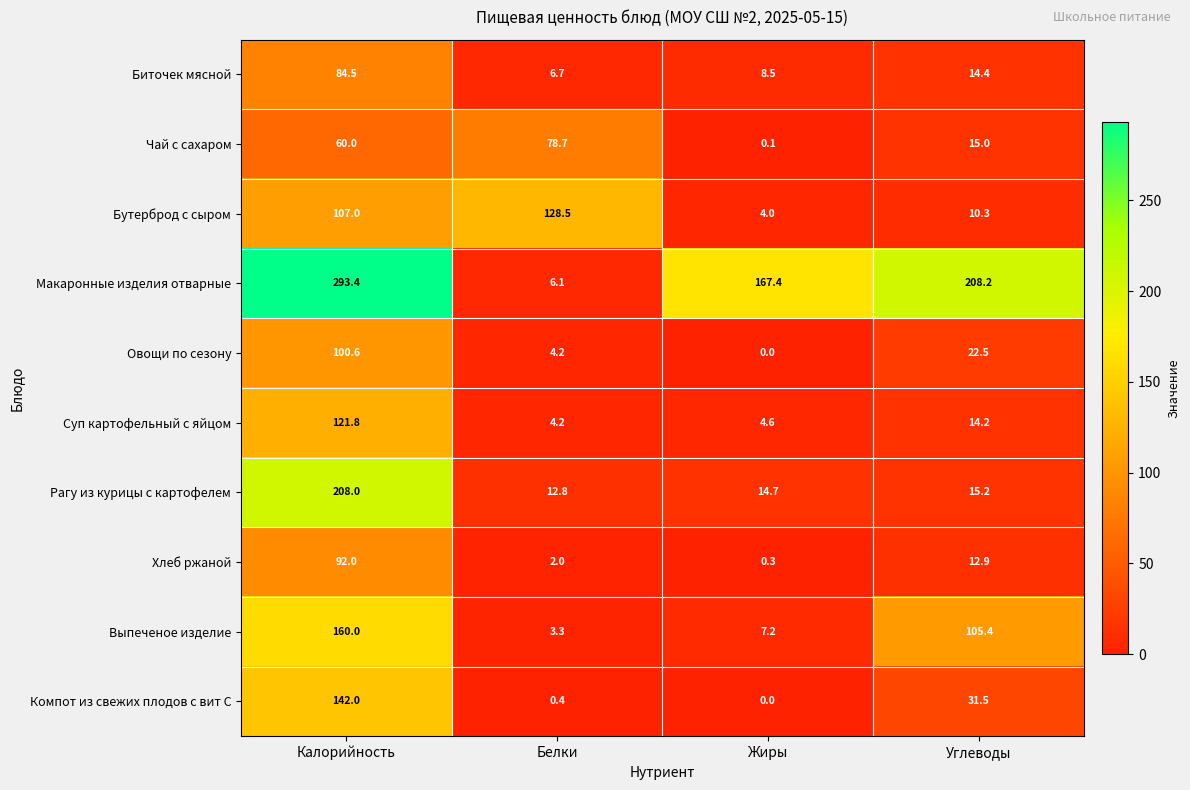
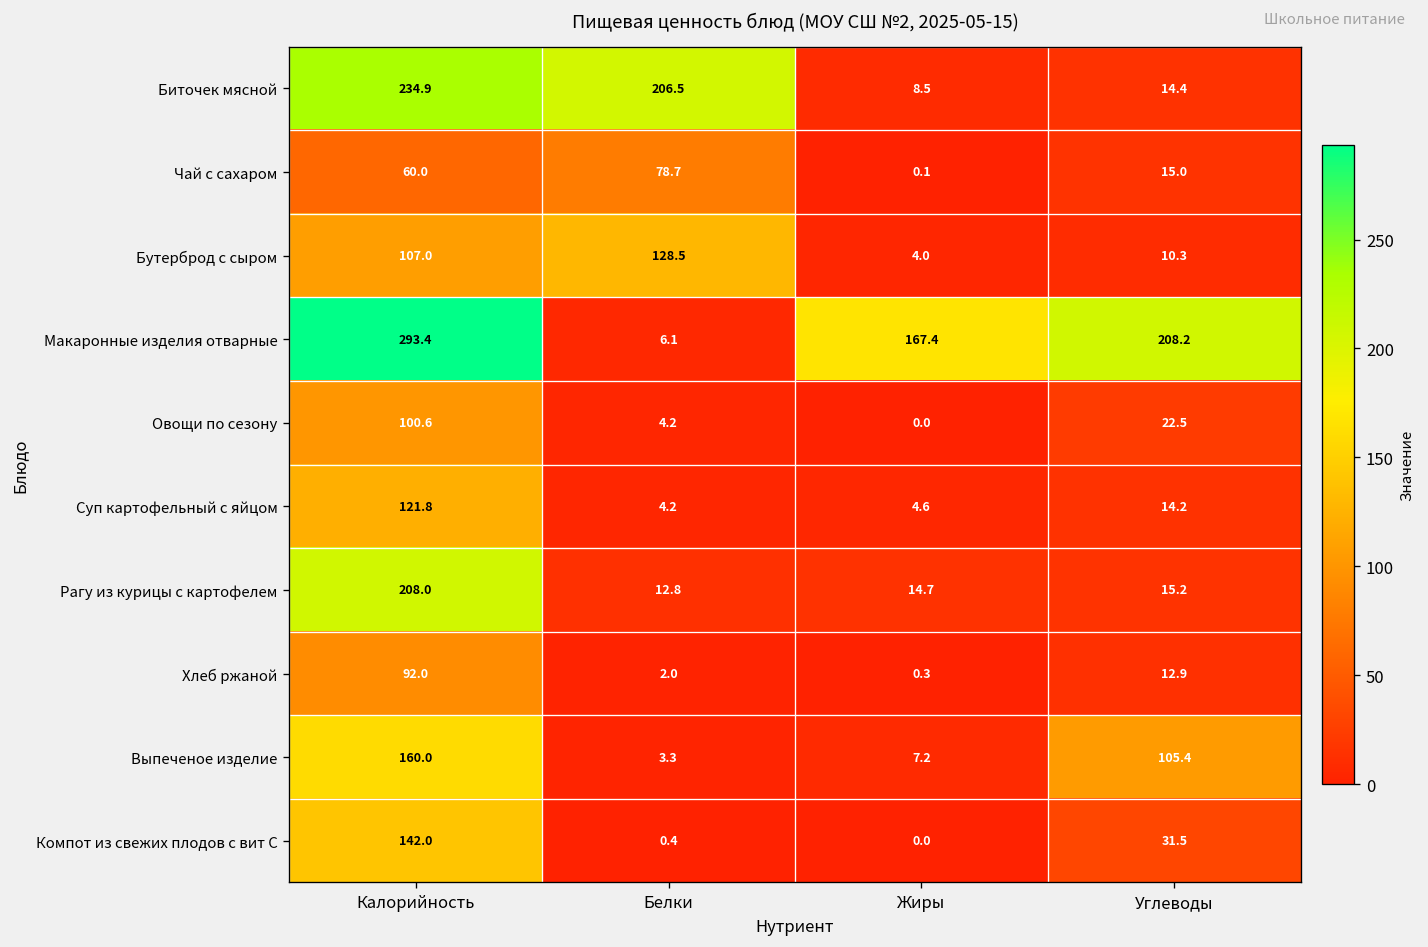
  {
    "Биточек мясной": {
-     "Калорийность": 84.5,
-     "Белки": 6.7,
+     "Калорийность": 234.9,
+     "Белки": 206.5,
      "Жиры": 8.5,
      "Углеводы": 14.4
    },
    "Чай с сахаром": {
      "Калорийность": 60.0,
      "Белки": 78.7,
      "Жиры": 0.1,
      "Углеводы": 15.0
    },
    "Бутерброд с сыром": {
      "Калорийность": 107.0,
      "Белки": 128.5,
      "Жиры": 4.0,
      "Углеводы": 10.3
    },
    "Макаронные изделия отварные": {
      "Калорийность": 293.4,
      "Белки": 6.1,
      "Жиры": 167.4,
      "Углеводы": 208.2
    },
    "Овощи по сезону": {
      "Калорийность": 100.6,
      "Белки": 4.2,
      "Жиры": 0.0,
      "Углеводы": 22.5
    },
    "Суп картофельный с яйцом": {
      "Калорийность": 121.8,
      "Белки": 4.2,
      "Жиры": 4.6,
      "Углеводы": 14.2
    },
    "Рагу из курицы с картофелем": {
      "Калорийность": 208.0,
      "Белки": 12.8,
      "Жиры": 14.7,
      "Углеводы": 15.2
    },
    "Хлеб ржаной": {
      "Калорийность": 92.0,
      "Белки": 2.0,
      "Жиры": 0.3,
      "Углеводы": 12.9
    },
    "Выпеченое изделие": {
      "Калорийность": 160.0,
      "Белки": 3.3,
      "Жиры": 7.2,
      "Углеводы": 105.4
    },
    "Компот из свежих плодов с вит С": {
      "Калорийность": 142.0,
      "Белки": 0.4,
      "Жиры": 0.0,
      "Углеводы": 31.5
    }
  }
